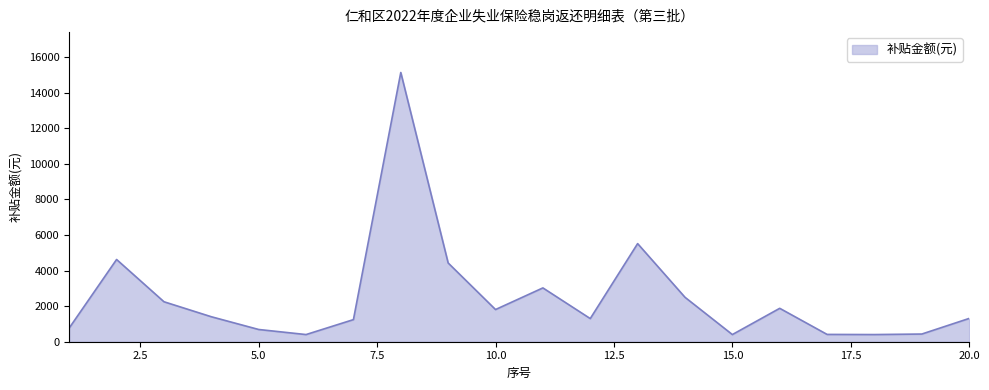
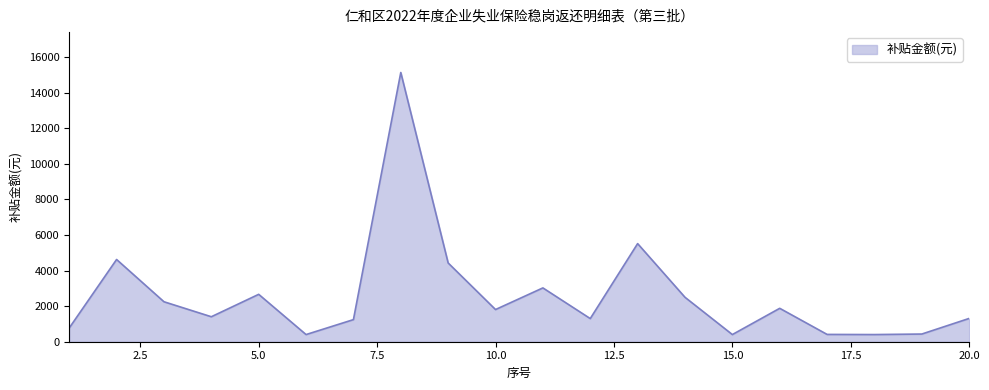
  {
-   "5.0": 700,
+   "5.0": 2700,
    "10.0": 1800,
    "15.0": 400,
    "20.0": 1300
  }
